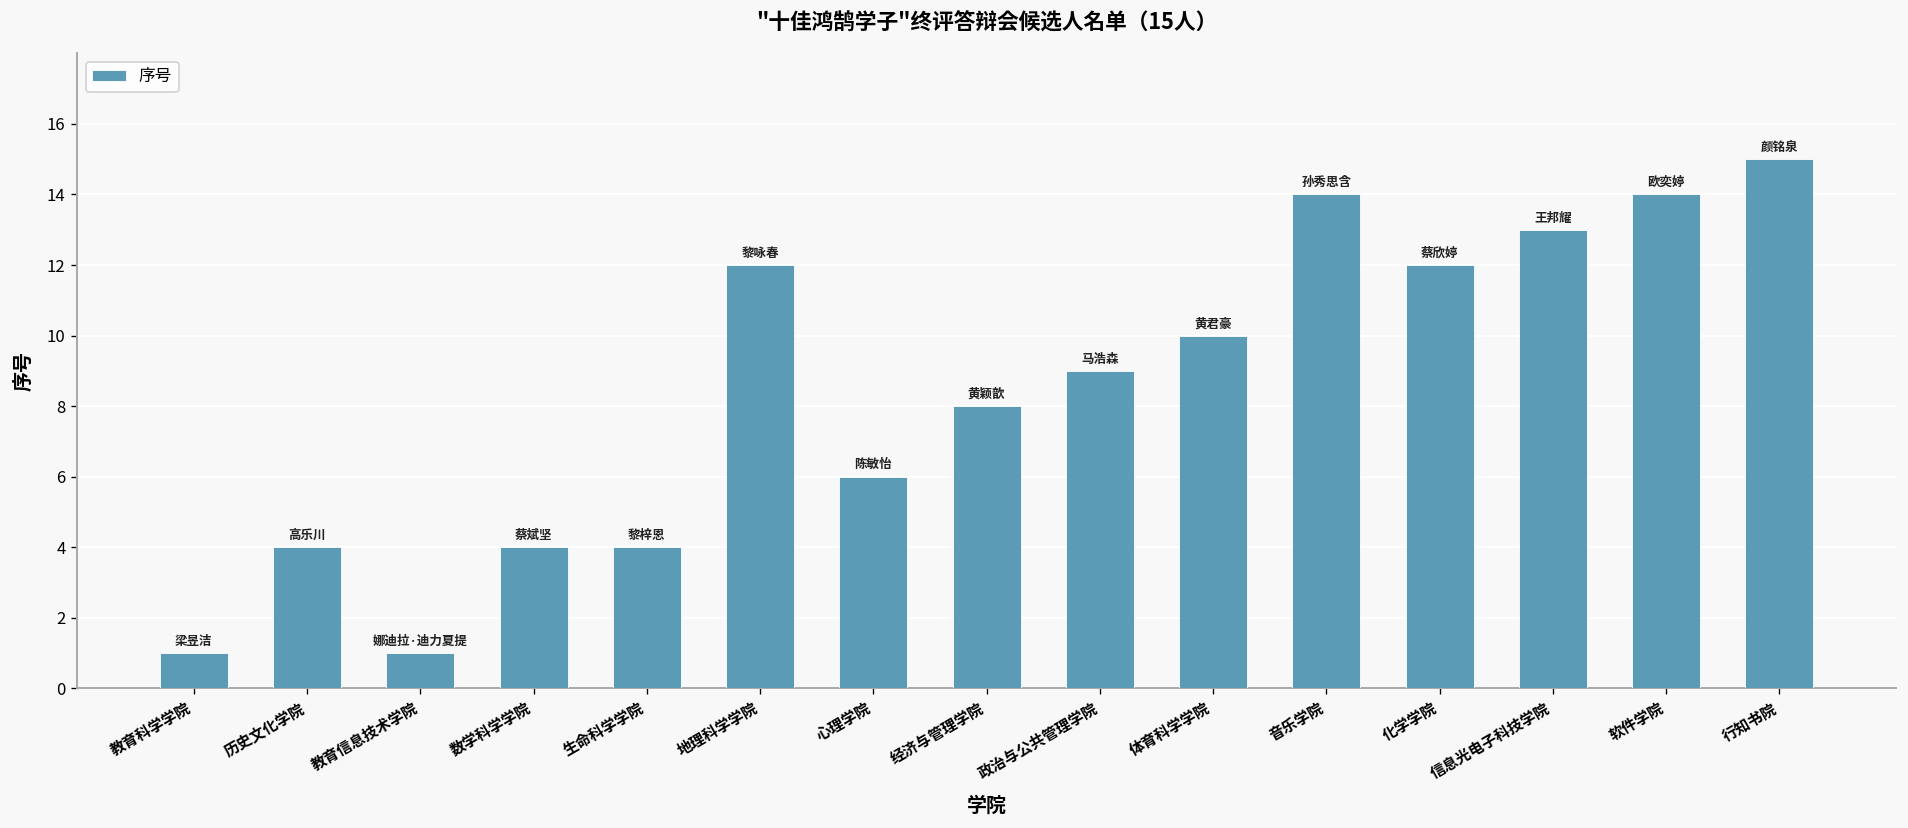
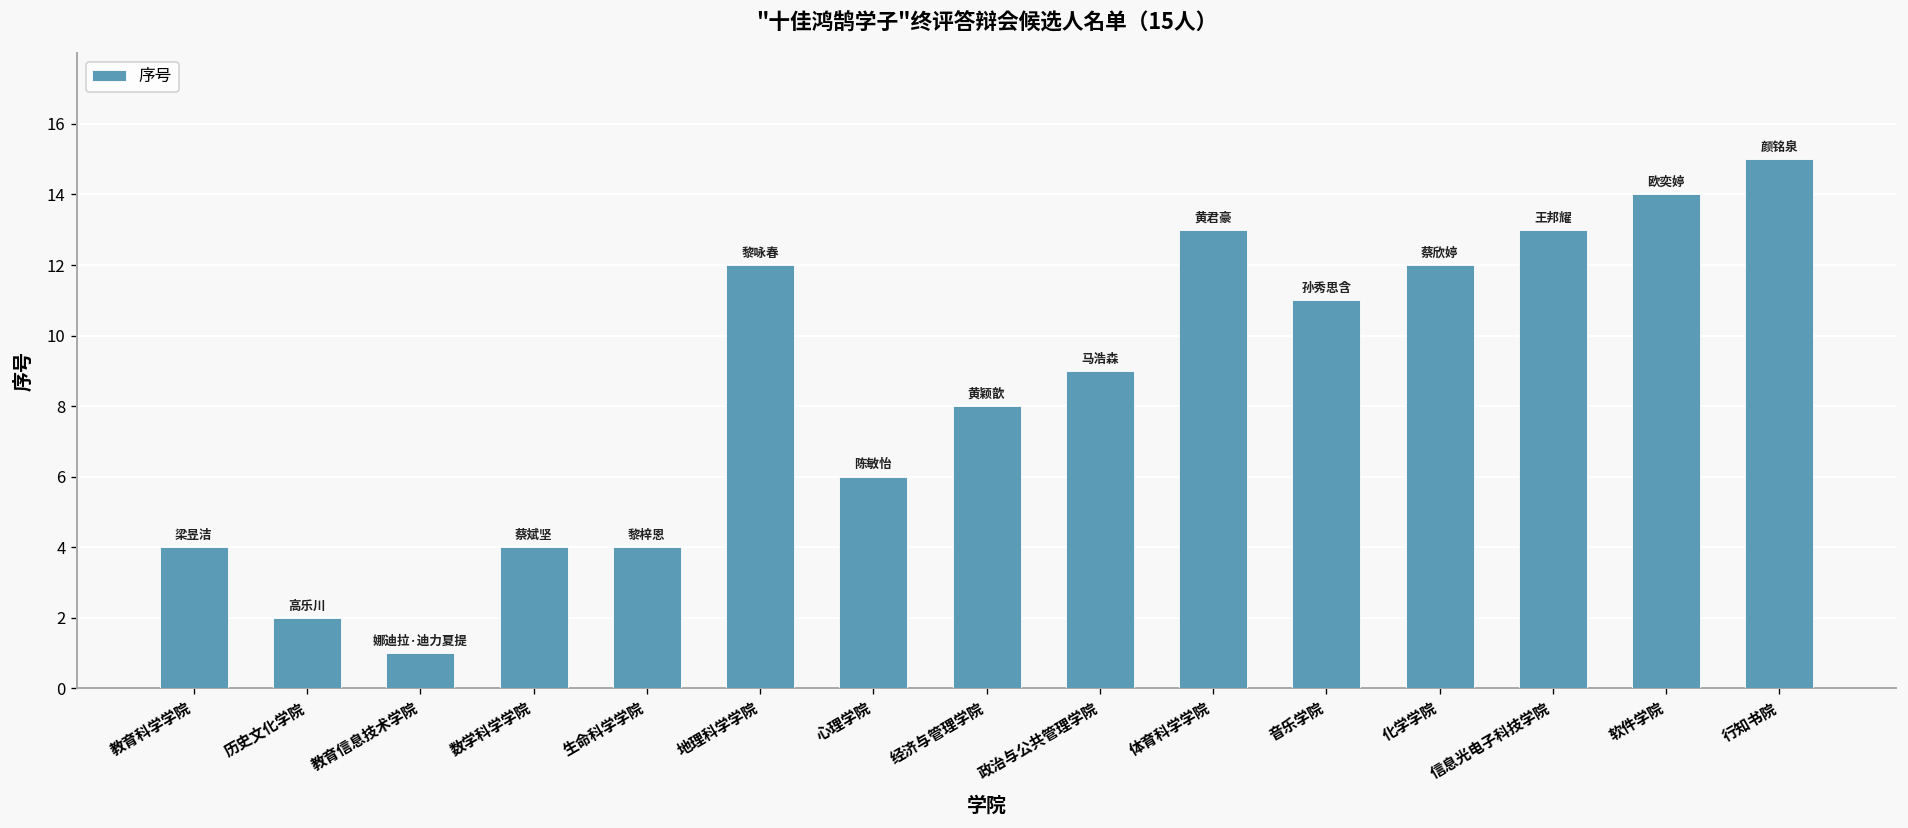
  {
-   "教育科学学院": 1,
-   "历史文化学院": 4,
+   "教育科学学院": 4,
+   "历史文化学院": 2,
    "教育信息技术学院": 1,
    "数学科学学院": 4,
    "生命科学学院": 4,
    "地理科学学院": 12,
    "心理学院": 6,
    "经济与管理学院": 8,
    "政治与公共管理学院": 9,
-   "体育科学学院": 10,
-   "音乐学院": 14,
+   "体育科学学院": 13,
+   "音乐学院": 11,
    "化学学院": 12,
    "信息光电子科技学院": 13,
    "软件学院": 14,
    "行知书院": 15
  }
